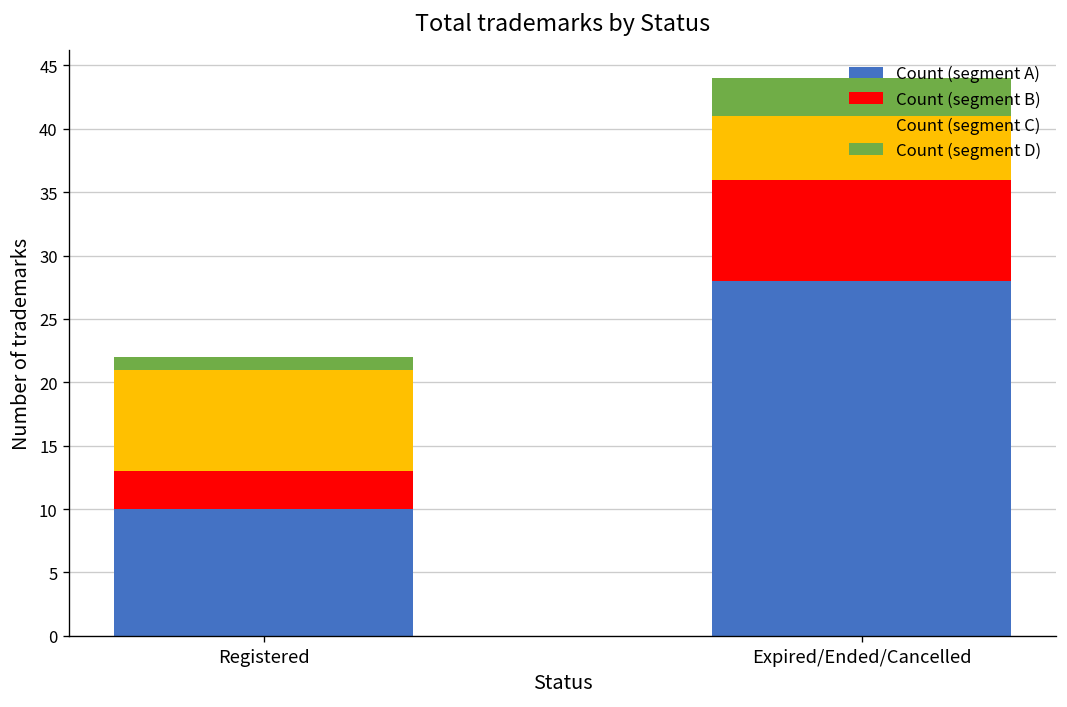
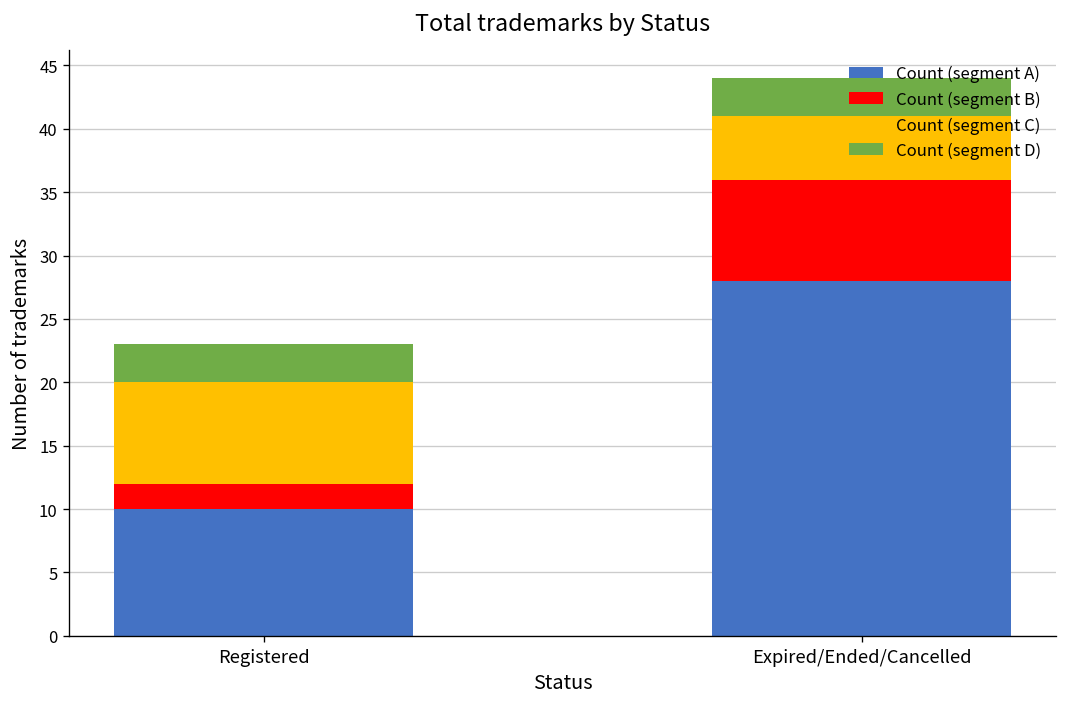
  {
    "Count (segment A)": {
      "Registered": 10,
      "Expired/Ended/Cancelled": 28
    },
    "Count (segment B)": {
-     "Registered": 3,
+     "Registered": 2,
      "Expired/Ended/Cancelled": 8
    },
    "Count (segment C)": {
      "Registered": 8,
      "Expired/Ended/Cancelled": 5
    },
    "Count (segment D)": {
-     "Registered": 1,
+     "Registered": 3,
      "Expired/Ended/Cancelled": 3
    }
  }
